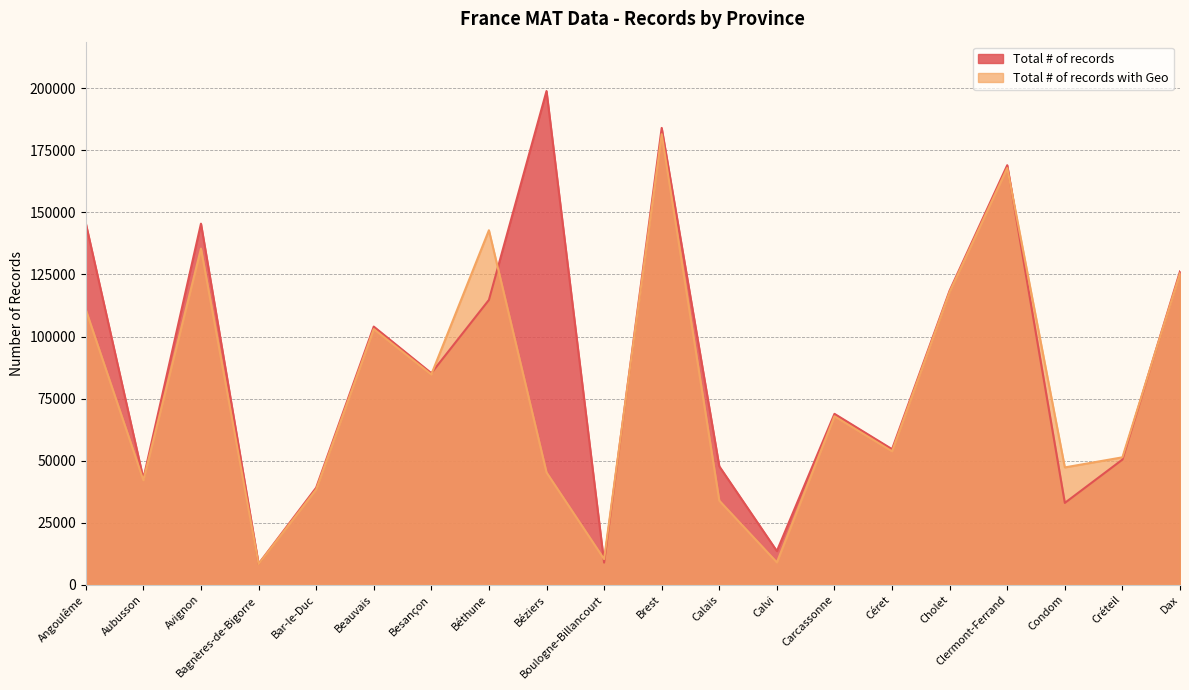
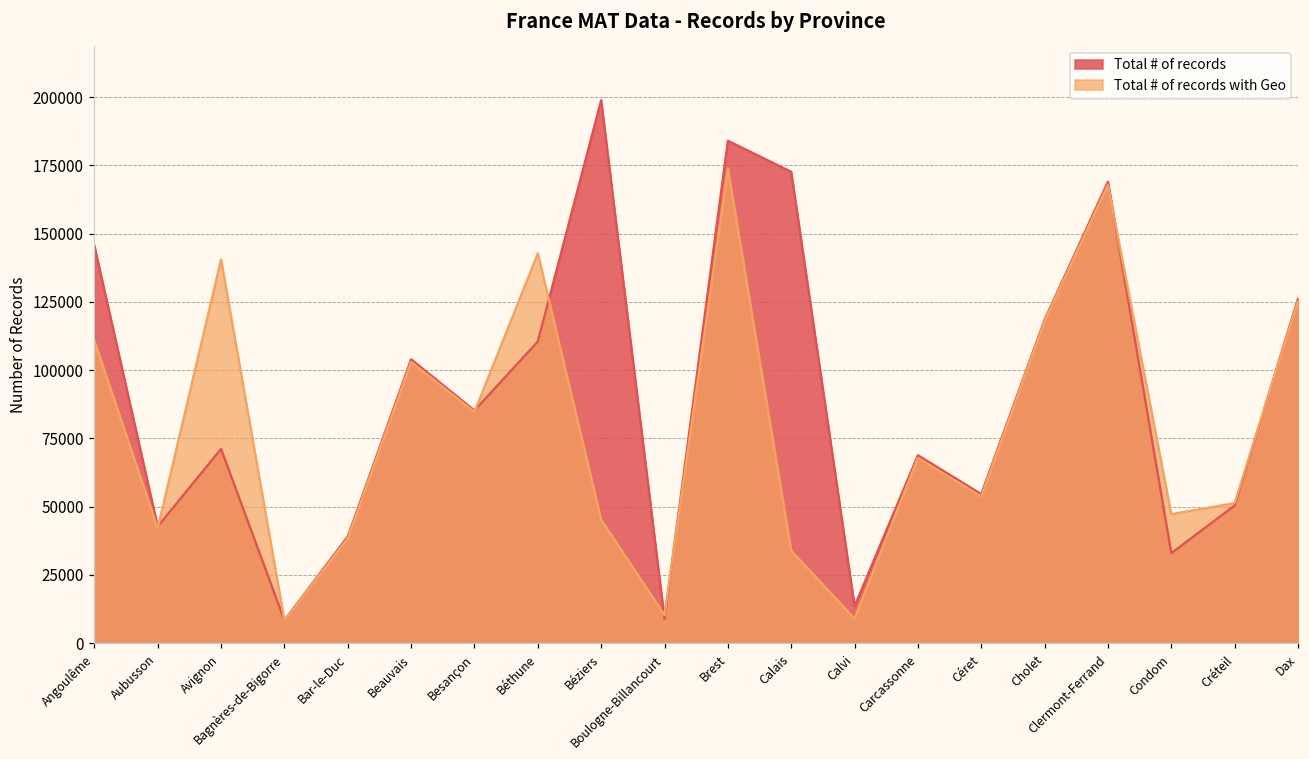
  {
    "Total # of records": {
      "Angoulême": 146000,
-     "Avignon": 145000,
-     "Béthune": 115000,
+     "Avignon": 71000,
+     "Béthune": 110000,
      "Béziers": 199000,
      "Boulogne-Billancourt": 9000,
      "Brest": 184000,
-     "Calais": 48000,
+     "Calais": 173000,
      "Calvi": 14000,
      "Clermont-Ferrand": 169000,
      "Condom": 33000
    },
    "Total # of records with Geo": {
      "Angoulême": 111000,
-     "Avignon": 135000,
+     "Avignon": 141000,
      "Béthune": 143000,
      "Béziers": 45000,
      "Boulogne-Billancourt": 10000,
-     "Brest": 182000,
+     "Brest": 174000,
      "Calais": 34000,
      "Calvi": 9000,
      "Clermont-Ferrand": 168000,
      "Condom": 47000
    }
  }
